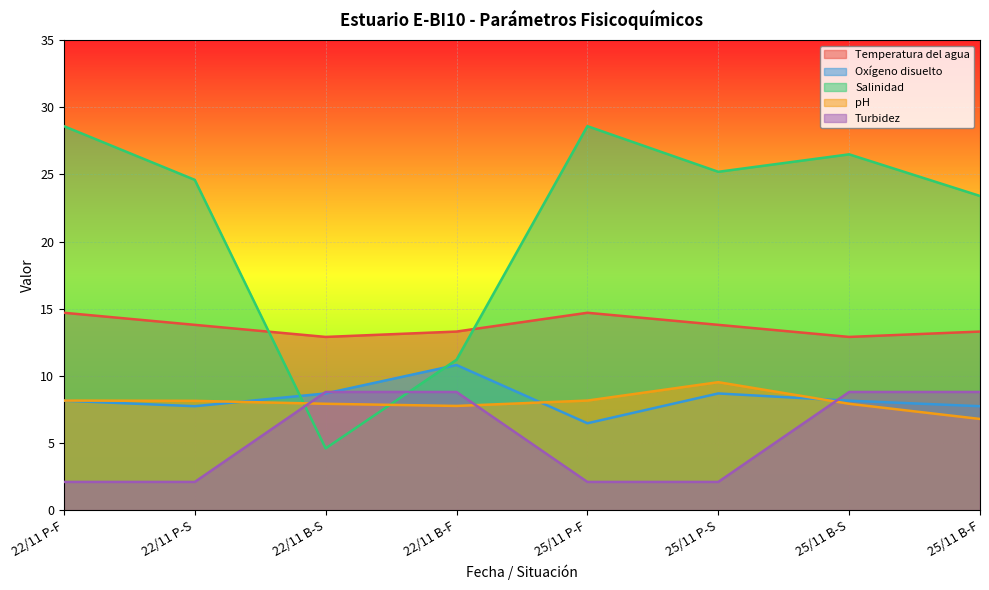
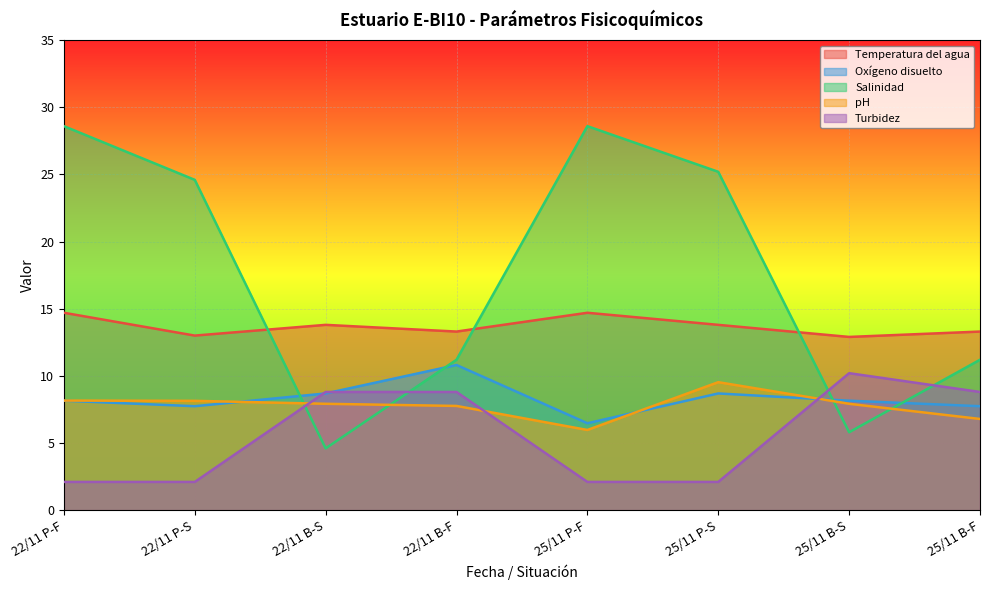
  {
    "Temperatura del agua": {
      "22/11 P-F": 14.7,
-     "22/11 P-S": 13.8,
-     "22/11 B-S": 12.9,
+     "22/11 P-S": 13.0,
+     "22/11 B-S": 13.8,
      "22/11 B-F": 13.3,
      "25/11 P-F": 14.7,
      "25/11 P-S": 13.8,
      "25/11 B-S": 12.9,
      "25/11 B-F": 13.3
    },
    "Oxígeno disuelto": {
      "22/11 P-S": 7.7,
      "22/11 B-F": 10.8,
      "25/11 P-F": 6.5,
      "25/11 P-S": 8.7,
      "25/11 B-S": 8.2,
      "25/11 B-F": 7.7
    },
    "Salinidad": {
      "22/11 P-F": 28.6,
      "22/11 P-S": 24.6,
      "22/11 B-S": 4.6,
      "22/11 B-F": 11.2,
      "25/11 P-F": 28.6,
      "25/11 P-S": 25.2,
-     "25/11 B-S": 26.5,
-     "25/11 B-F": 23.4
+     "25/11 B-S": 5.8,
+     "25/11 B-F": 11.2
    },
    "pH": {
      "22/11 P-S": 8.1,
      "22/11 B-S": 7.9,
      "22/11 B-F": 7.8,
-     "25/11 P-F": 8.2,
+     "25/11 P-F": 6.0,
      "25/11 P-S": 9.5,
      "25/11 B-S": 7.9,
      "25/11 B-F": 6.8
    },
    "Turbidez": {
      "22/11 P-F": 2.1,
      "22/11 P-S": 2.1,
      "22/11 B-F": 8.8,
      "25/11 P-F": 2.1,
      "25/11 P-S": 2.1,
-     "25/11 B-S": 8.8,
+     "25/11 B-S": 10.2,
      "25/11 B-F": 8.8
    }
  }
